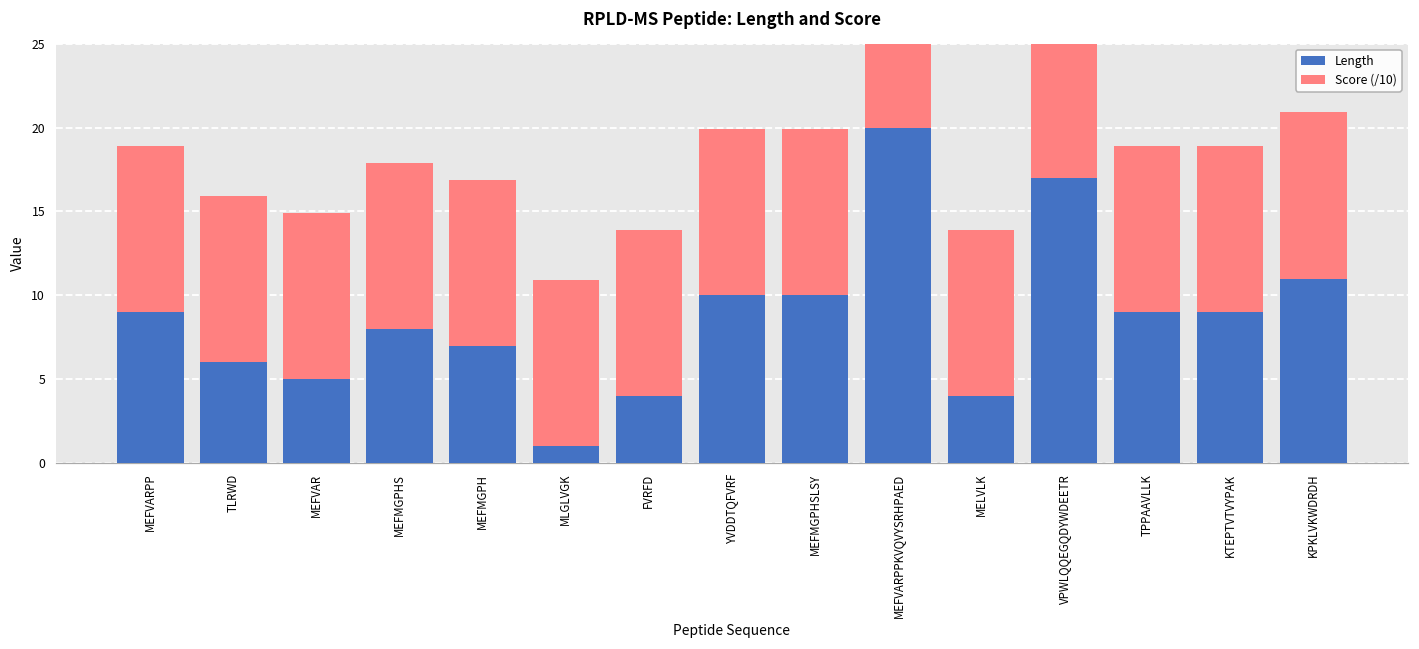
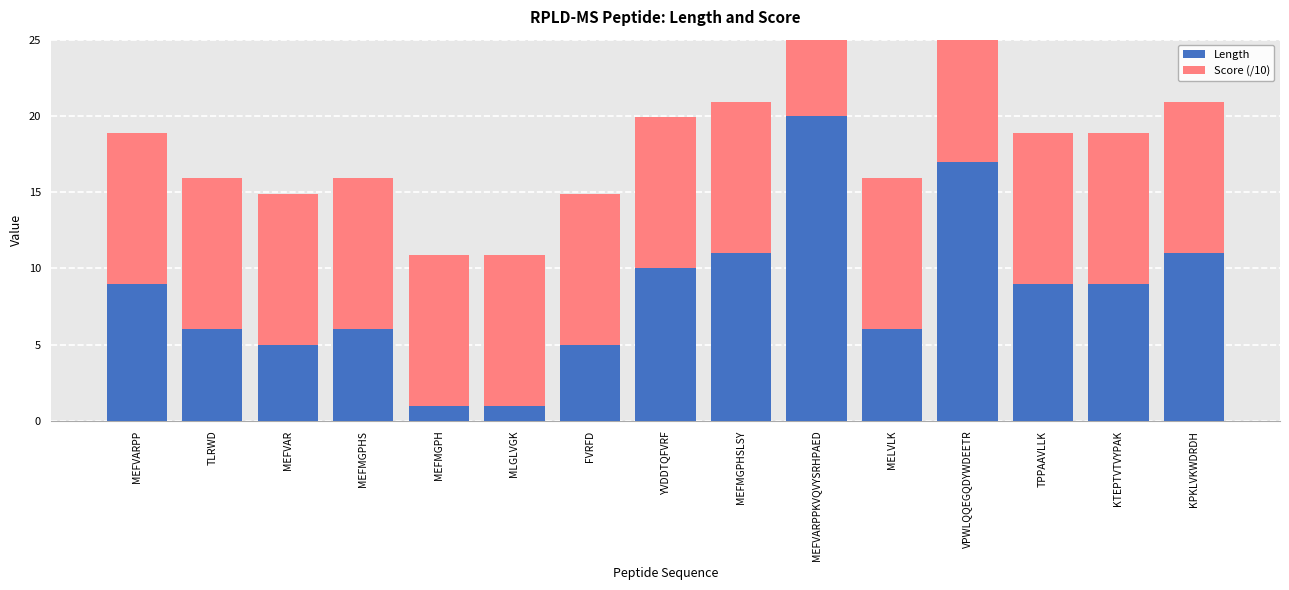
  {
    "Length": {
      "MEFVARPP": 9,
      "TLRWD": 6,
      "MEFVAR": 5,
-     "MEFMGPHS": 8,
-     "MEFMGPH": 7,
+     "MEFMGPHS": 6,
+     "MEFMGPH": 1,
      "MLGLVGK": 1,
-     "FVRFD": 4,
+     "FVRFD": 5,
      "YVDDTQFVRF": 10,
-     "MEFMGPHSLSY": 10,
+     "MEFMGPHSLSY": 11,
      "MEFVARPPKVQVYSRHPAED": 20,
-     "MELVLK": 4,
+     "MELVLK": 6,
      "VPWLQQEGQDYWDEETR": 17,
      "TPPAAVLLK": 9,
      "KTEPTVTVYPAK": 9,
      "KPKLVKWDRDH": 11
    },
    "Score (/10)": {
      "MEFVARPP": 10,
      "TLRWD": 10,
      "MEFVAR": 10,
      "MEFMGPHS": 10,
      "MEFMGPH": 10,
      "MLGLVGK": 10,
      "FVRFD": 10,
      "YVDDTQFVRF": 10,
      "MEFMGPHSLSY": 10,
      "MELVLK": 10,
      "TPPAAVLLK": 10,
      "KTEPTVTVYPAK": 10,
      "KPKLVKWDRDH": 10
    }
  }
